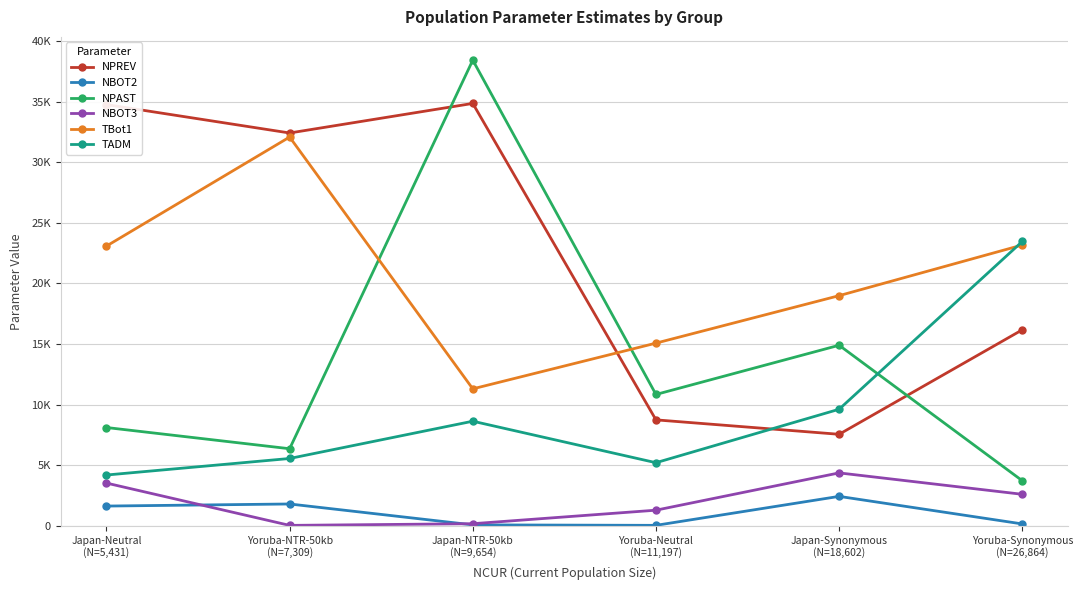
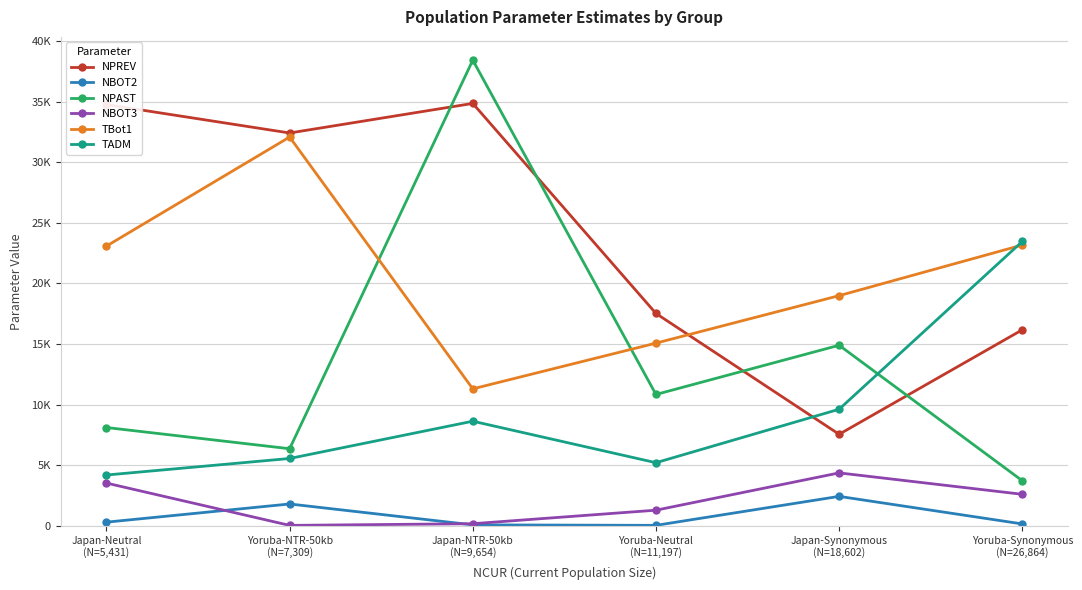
  {
    "NPREV": {
      "Yoruba-NTR-50kb (N=7,309)": 32400,
      "Japan-NTR-50kb (N=9,654)": 34800,
-     "Yoruba-Neutral (N=11,197)": 8800,
+     "Yoruba-Neutral (N=11,197)": 17500,
      "Japan-Synonymous (N=18,602)": 7600,
      "Yoruba-Synonymous (N=26,864)": 16200
    },
    "NBOT2": {
-     "Japan-Neutral (N=5,431)": 1600,
+     "Japan-Neutral (N=5,431)": 300,
      "Yoruba-NTR-50kb (N=7,309)": 1800,
      "Yoruba-Neutral (N=11,197)": 100,
      "Japan-Synonymous (N=18,602)": 2400,
      "Yoruba-Synonymous (N=26,864)": 200
    },
    "NBOT3": {
      "Japan-Neutral (N=5,431)": 3500,
      "Yoruba-NTR-50kb (N=7,309)": 100,
      "Yoruba-Neutral (N=11,197)": 1300,
      "Japan-Synonymous (N=18,602)": 4400,
      "Yoruba-Synonymous (N=26,864)": 2600
    },
    "TBot1": {
      "Japan-Neutral (N=5,431)": 23100,
      "Yoruba-NTR-50kb (N=7,309)": 32100,
      "Japan-NTR-50kb (N=9,654)": 11300,
      "Yoruba-Neutral (N=11,197)": 15100,
      "Japan-Synonymous (N=18,602)": 19000,
      "Yoruba-Synonymous (N=26,864)": 23200
    }
  }
